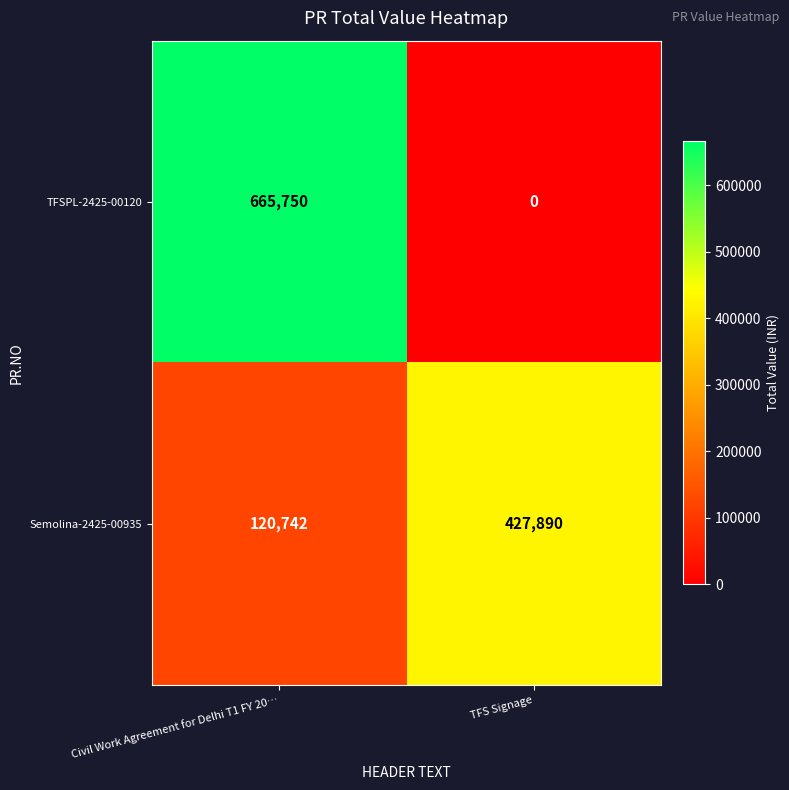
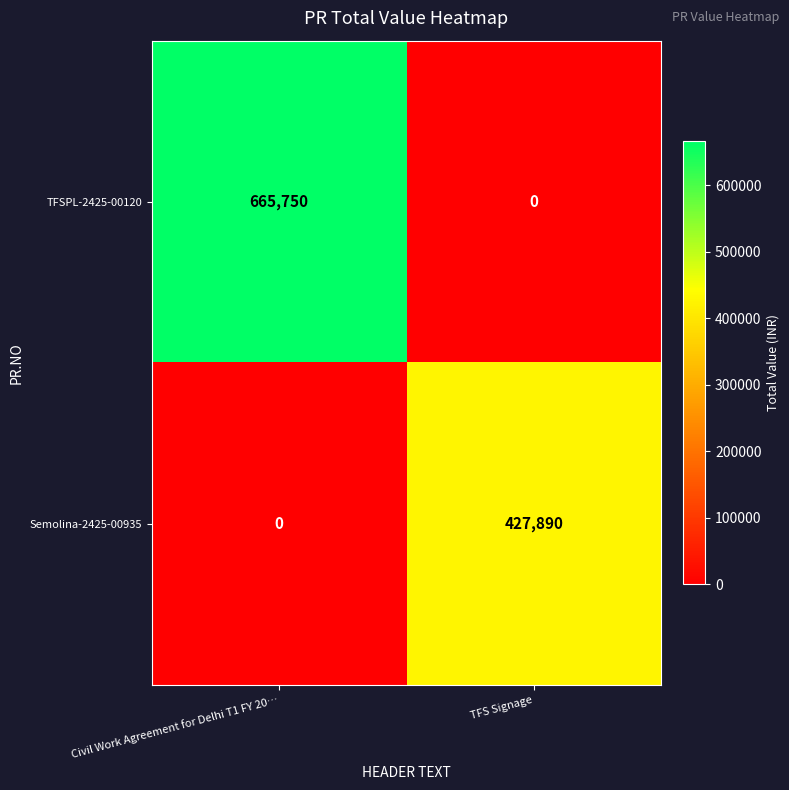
  {
    "TFSPL-2425-00120": {
      "Civil Work Agreement for Delhi T1 FY 20…": "665,750",
      "TFS Signage": "0"
    },
    "Semolina-2425-00935": {
-     "Civil Work Agreement for Delhi T1 FY 20…": "120,742",
+     "Civil Work Agreement for Delhi T1 FY 20…": "0",
      "TFS Signage": "427,890"
    }
  }
